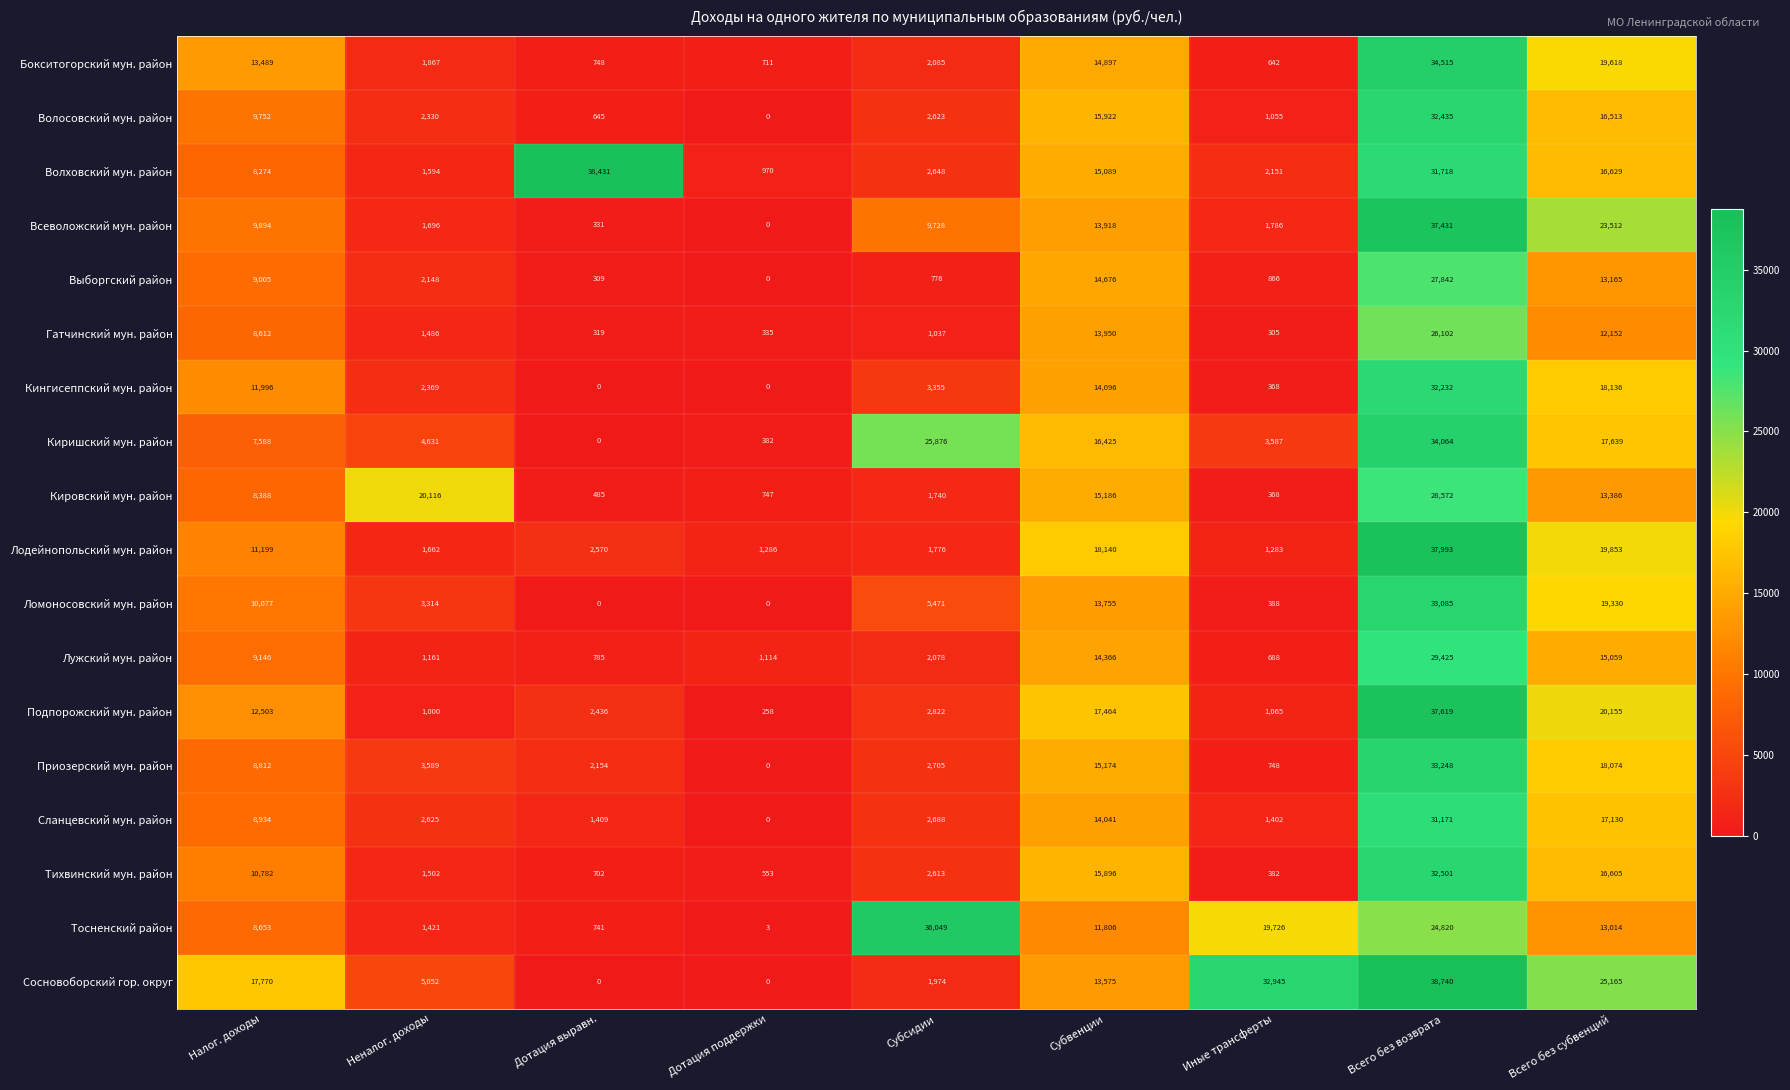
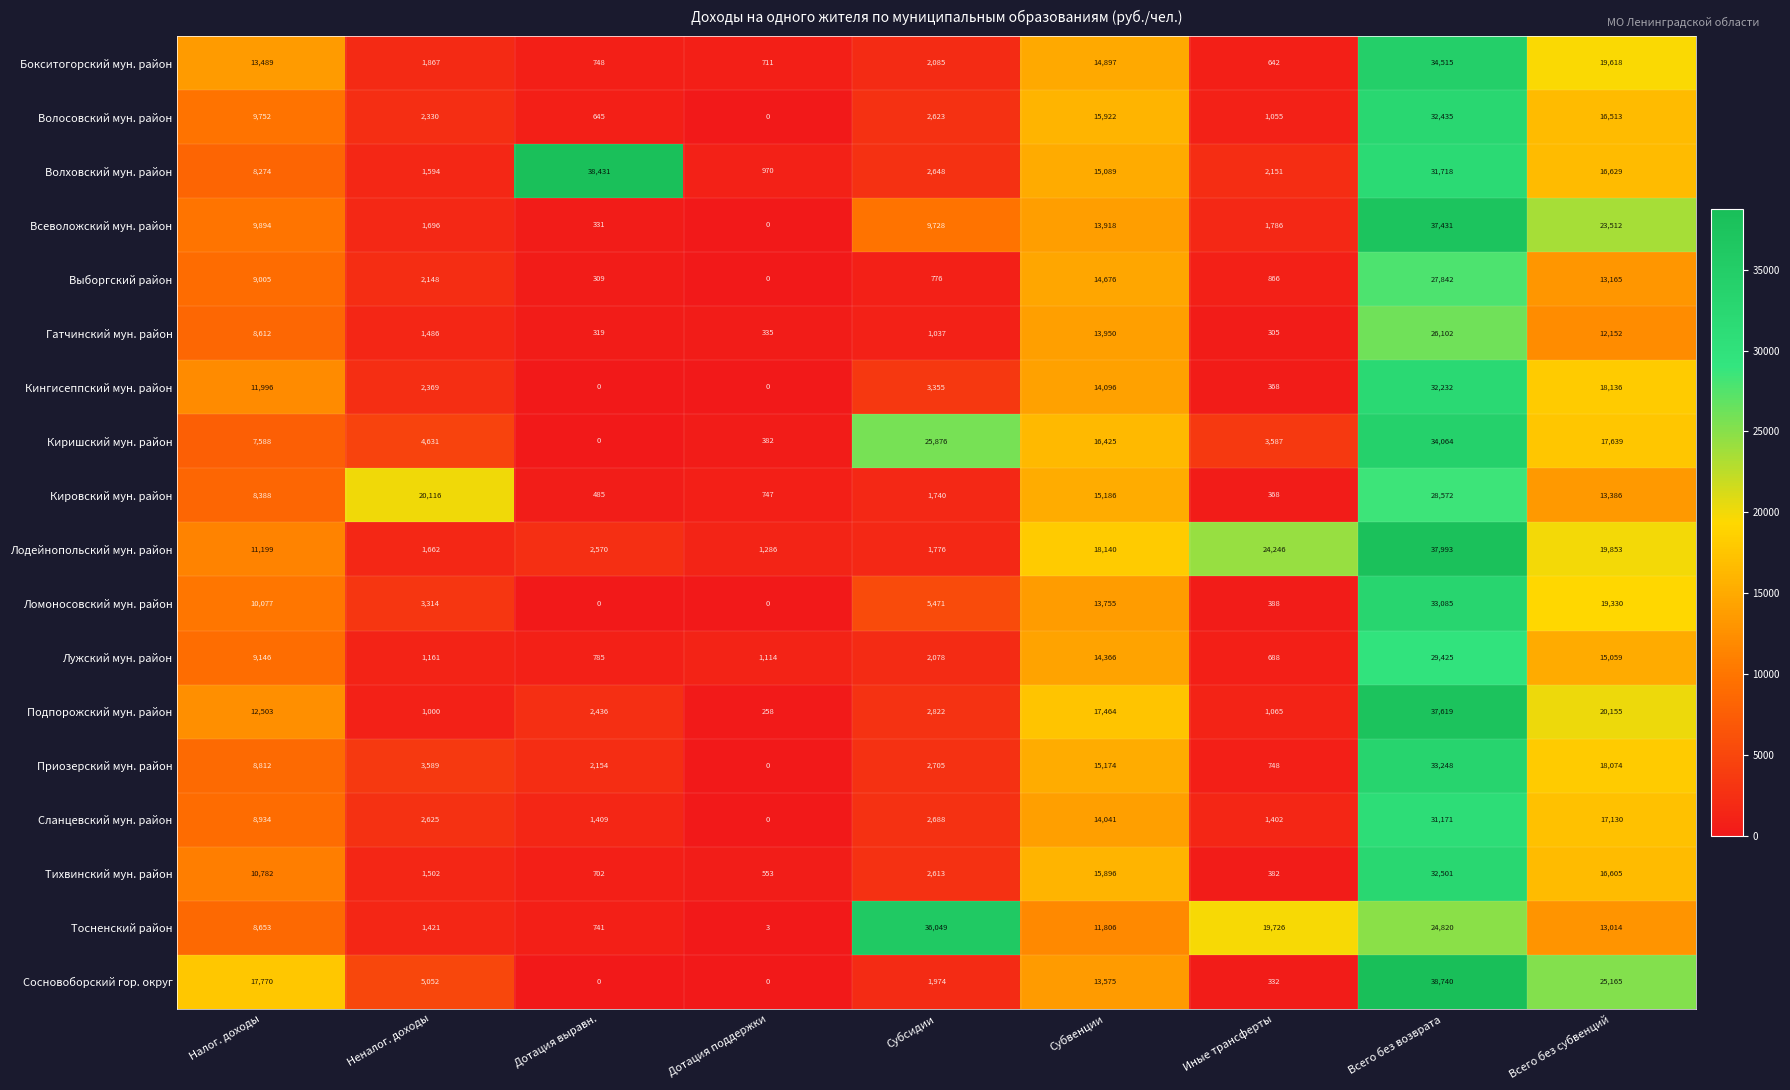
  {
    "Бокситогорский мун. район": {
      "Налог. доходы": "13,489",
      "Неналог. доходы": "1,867",
      "Дотация выравн.": "748",
      "Дотация поддержки": "711",
      "Субсидии": "2,085",
      "Субвенции": "14,897",
      "Иные трансферты": "642",
      "Всего без возврата": "34,515",
      "Всего без субвенций": "19,618"
    },
    "Волосовский мун. район": {
      "Налог. доходы": "9,752",
      "Неналог. доходы": "2,330",
      "Дотация выравн.": "645",
      "Дотация поддержки": "0",
      "Субсидии": "2,623",
      "Субвенции": "15,922",
      "Иные трансферты": "1,055",
      "Всего без возврата": "32,435",
      "Всего без субвенций": "16,513"
    },
    "Волховский мун. район": {
      "Налог. доходы": "8,274",
      "Неналог. доходы": "1,594",
      "Дотация выравн.": "38,431",
      "Дотация поддержки": "970",
      "Субсидии": "2,648",
      "Субвенции": "15,089",
      "Иные трансферты": "2,151",
      "Всего без возврата": "31,718",
      "Всего без субвенций": "16,629"
    },
    "Всеволожский мун. район": {
      "Налог. доходы": "9,894",
      "Неналог. доходы": "1,696",
      "Дотация выравн.": "331",
      "Дотация поддержки": "0",
      "Субсидии": "9,728",
      "Субвенции": "13,918",
      "Иные трансферты": "1,786",
      "Всего без возврата": "37,431",
      "Всего без субвенций": "23,512"
    },
    "Выборгский район": {
      "Налог. доходы": "9,005",
      "Неналог. доходы": "2,148",
      "Дотация выравн.": "309",
      "Дотация поддержки": "0",
      "Субсидии": "776",
      "Субвенции": "14,676",
      "Иные трансферты": "866",
      "Всего без возврата": "27,842",
      "Всего без субвенций": "13,165"
    },
    "Гатчинский мун. район": {
      "Налог. доходы": "8,612",
      "Неналог. доходы": "1,486",
      "Дотация выравн.": "319",
      "Дотация поддержки": "335",
      "Субсидии": "1,037",
      "Субвенции": "13,950",
      "Иные трансферты": "305",
      "Всего без возврата": "26,102",
      "Всего без субвенций": "12,152"
    },
    "Кингисеппский мун. район": {
      "Налог. доходы": "11,996",
      "Неналог. доходы": "2,369",
      "Дотация выравн.": "0",
      "Дотация поддержки": "0",
      "Субсидии": "3,355",
      "Субвенции": "14,096",
      "Иные трансферты": "368",
      "Всего без возврата": "32,232",
      "Всего без субвенций": "18,136"
    },
    "Киришский мун. район": {
      "Налог. доходы": "7,588",
      "Неналог. доходы": "4,631",
      "Дотация выравн.": "0",
      "Дотация поддержки": "382",
      "Субсидии": "25,876",
      "Субвенции": "16,425",
      "Иные трансферты": "3,587",
      "Всего без возврата": "34,064",
      "Всего без субвенций": "17,639"
    },
    "Кировский мун. район": {
      "Налог. доходы": "8,388",
      "Неналог. доходы": "20,116",
      "Дотация выравн.": "485",
      "Дотация поддержки": "747",
      "Субсидии": "1,740",
      "Субвенции": "15,186",
      "Иные трансферты": "368",
      "Всего без возврата": "28,572",
      "Всего без субвенций": "13,386"
    },
    "Лодейнопольский мун. район": {
      "Налог. доходы": "11,199",
      "Неналог. доходы": "1,662",
      "Дотация выравн.": "2,570",
      "Дотация поддержки": "1,286",
      "Субсидии": "1,776",
      "Субвенции": "18,140",
-     "Иные трансферты": "1,283",
+     "Иные трансферты": "24,246",
      "Всего без возврата": "37,993",
      "Всего без субвенций": "19,853"
    },
    "Ломоносовский мун. район": {
      "Налог. доходы": "10,077",
      "Неналог. доходы": "3,314",
      "Дотация выравн.": "0",
      "Дотация поддержки": "0",
      "Субсидии": "5,471",
      "Субвенции": "13,755",
      "Иные трансферты": "388",
      "Всего без возврата": "33,085",
      "Всего без субвенций": "19,330"
    },
    "Лужский мун. район": {
      "Налог. доходы": "9,146",
      "Неналог. доходы": "1,161",
      "Дотация выравн.": "785",
      "Дотация поддержки": "1,114",
      "Субсидии": "2,078",
      "Субвенции": "14,366",
      "Иные трансферты": "688",
      "Всего без возврата": "29,425",
      "Всего без субвенций": "15,059"
    },
    "Подпорожский мун. район": {
      "Налог. доходы": "12,503",
      "Неналог. доходы": "1,000",
      "Дотация выравн.": "2,436",
      "Дотация поддержки": "258",
      "Субсидии": "2,822",
      "Субвенции": "17,464",
      "Иные трансферты": "1,065",
      "Всего без возврата": "37,619",
      "Всего без субвенций": "20,155"
    },
    "Приозерский мун. район": {
      "Налог. доходы": "8,812",
      "Неналог. доходы": "3,589",
      "Дотация выравн.": "2,154",
      "Дотация поддержки": "0",
      "Субсидии": "2,705",
      "Субвенции": "15,174",
      "Иные трансферты": "748",
      "Всего без возврата": "33,248",
      "Всего без субвенций": "18,074"
    },
    "Сланцевский мун. район": {
      "Налог. доходы": "8,934",
      "Неналог. доходы": "2,625",
      "Дотация выравн.": "1,409",
      "Дотация поддержки": "0",
      "Субсидии": "2,688",
      "Субвенции": "14,041",
      "Иные трансферты": "1,402",
      "Всего без возврата": "31,171",
      "Всего без субвенций": "17,130"
    },
    "Тихвинский мун. район": {
      "Налог. доходы": "10,782",
      "Неналог. доходы": "1,502",
      "Дотация выравн.": "702",
      "Дотация поддержки": "553",
      "Субсидии": "2,613",
      "Субвенции": "15,896",
      "Иные трансферты": "382",
      "Всего без возврата": "32,501",
      "Всего без субвенций": "16,605"
    },
    "Тосненский район": {
      "Налог. доходы": "8,653",
      "Неналог. доходы": "1,421",
      "Дотация выравн.": "741",
      "Дотация поддержки": "3",
      "Субсидии": "36,049",
      "Субвенции": "11,806",
      "Иные трансферты": "19,726",
      "Всего без возврата": "24,820",
      "Всего без субвенций": "13,014"
    },
    "Сосновоборский гор. округ": {
      "Налог. доходы": "17,770",
      "Неналог. доходы": "5,052",
      "Дотация выравн.": "0",
      "Дотация поддержки": "0",
      "Субсидии": "1,974",
      "Субвенции": "13,575",
-     "Иные трансферты": "32,945",
+     "Иные трансферты": "332",
      "Всего без возврата": "38,740",
      "Всего без субвенций": "25,165"
    }
  }
